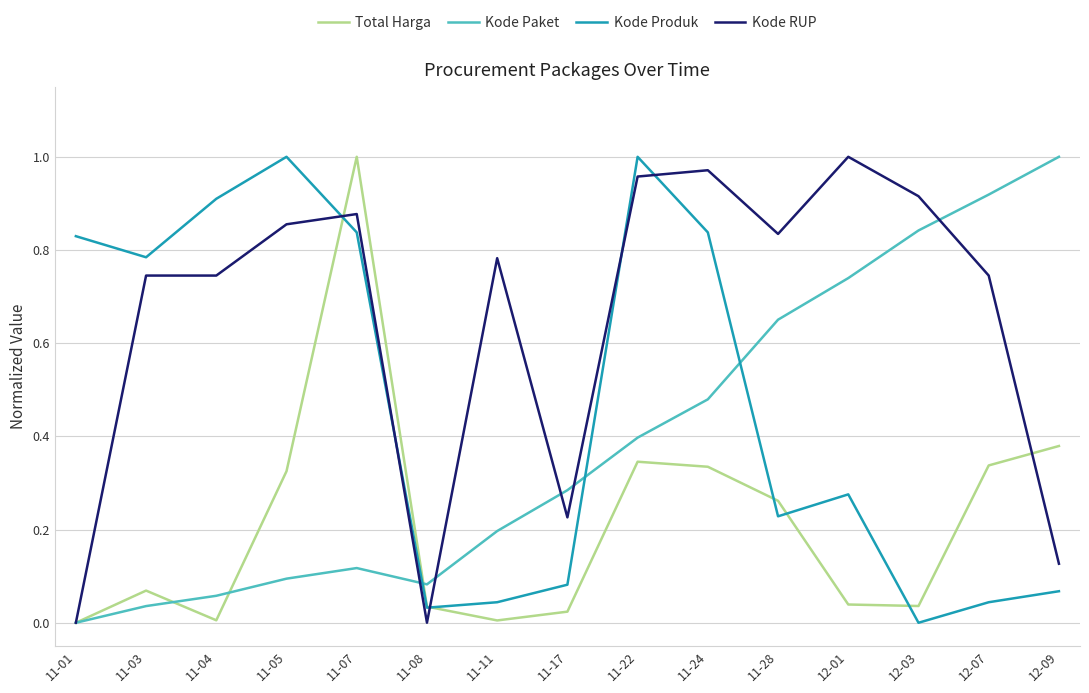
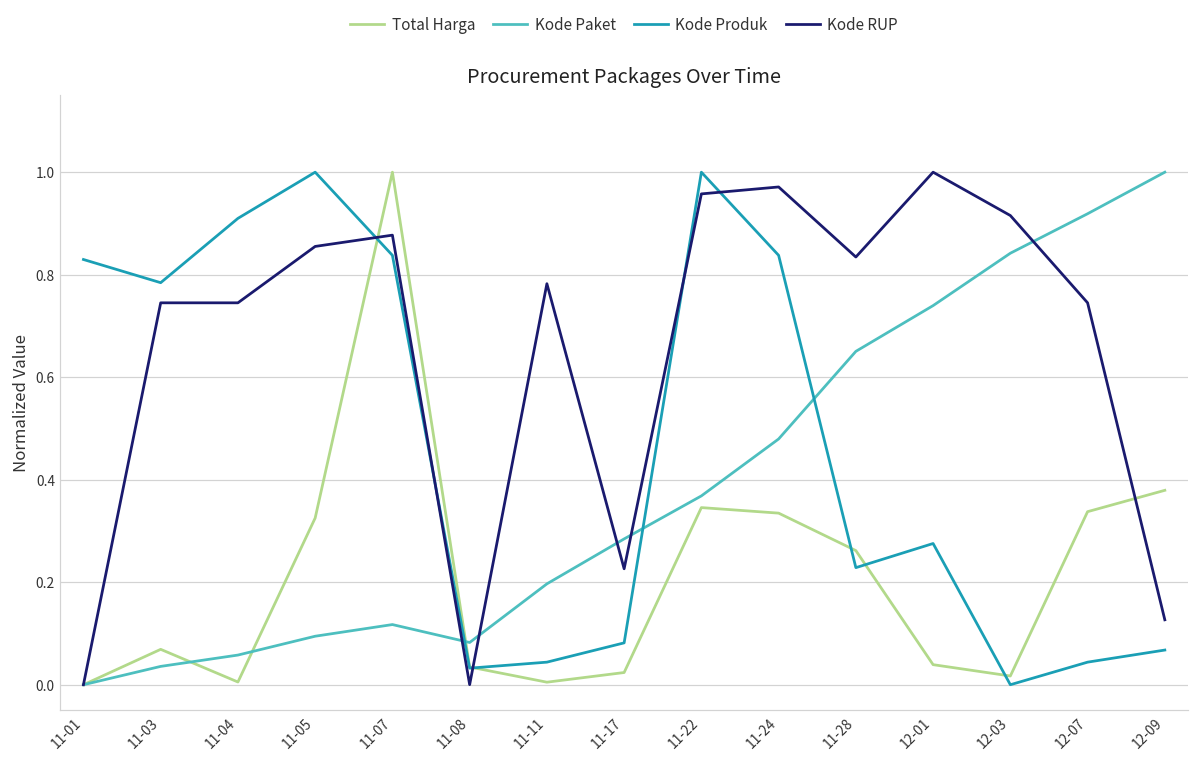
  {
    "Total Harga": {
      "11-03": 0.07,
      "11-04": 0.01,
      "11-05": 0.33,
      "11-07": 1.00,
      "11-11": 0.00,
      "11-17": 0.02,
      "11-22": 0.35,
      "11-24": 0.33,
      "11-28": 0.26,
      "12-01": 0.04,
-     "12-03": 0.04,
+     "12-03": 0.02,
      "12-07": 0.34,
      "12-09": 0.38
    },
    "Kode Paket": {
      "11-03": 0.04,
      "11-04": 0.06,
      "11-05": 0.09,
      "11-07": 0.12,
      "11-08": 0.08,
      "11-11": 0.20,
      "11-17": 0.28,
-     "11-22": 0.40,
+     "11-22": 0.37,
      "11-24": 0.48,
      "11-28": 0.65,
      "12-01": 0.74,
      "12-03": 0.84,
      "12-07": 0.92,
      "12-09": 1.00
    },
    "Kode Produk": {
      "11-01": 0.83,
      "11-03": 0.78,
      "11-04": 0.91,
      "11-05": 1.00,
      "11-07": 0.84,
      "11-11": 0.04,
      "11-17": 0.08,
      "11-22": 1.00,
      "11-24": 0.84,
      "11-28": 0.23,
      "12-01": 0.28,
      "12-03": 0.00,
      "12-07": 0.04,
      "12-09": 0.07
    },
    "Kode RUP": {
      "11-03": 0.75,
      "11-04": 0.75,
      "11-05": 0.86,
      "11-07": 0.88,
      "11-08": 0.00,
      "11-11": 0.78,
      "11-17": 0.23,
      "11-22": 0.96,
      "11-24": 0.97,
      "11-28": 0.83,
      "12-01": 1.00,
      "12-03": 0.92,
      "12-07": 0.75,
      "12-09": 0.13
    }
  }
